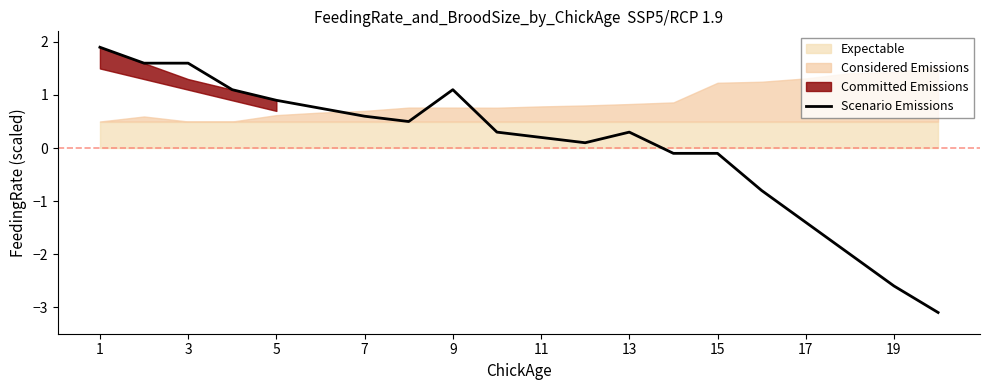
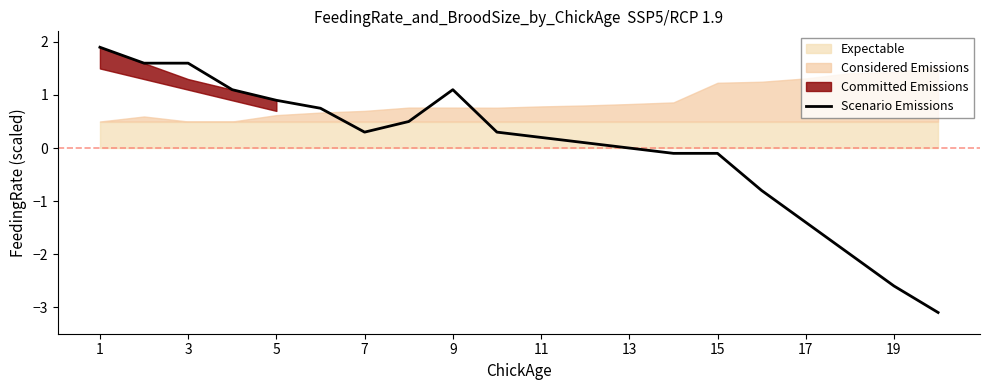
  {
    "Scenario Emissions": {
      "3": 1.6,
-     "7": 0.6,
+     "7": 0.3,
      "9": 1.1,
      "11": 0.2,
-     "13": 0.3,
+     "13": 0.0,
      "15": -0.1,
      "17": -1.4,
      "19": -2.6
    }
  }
